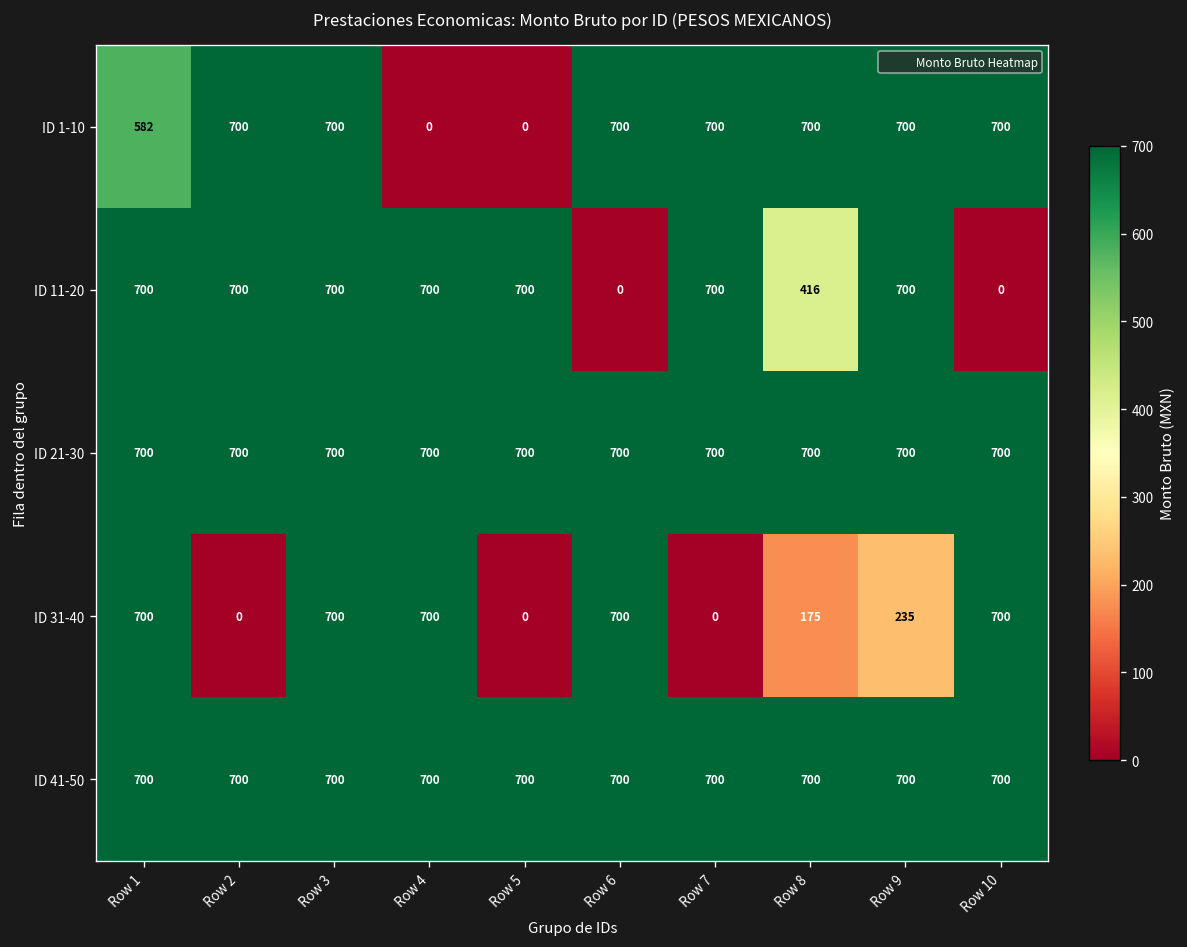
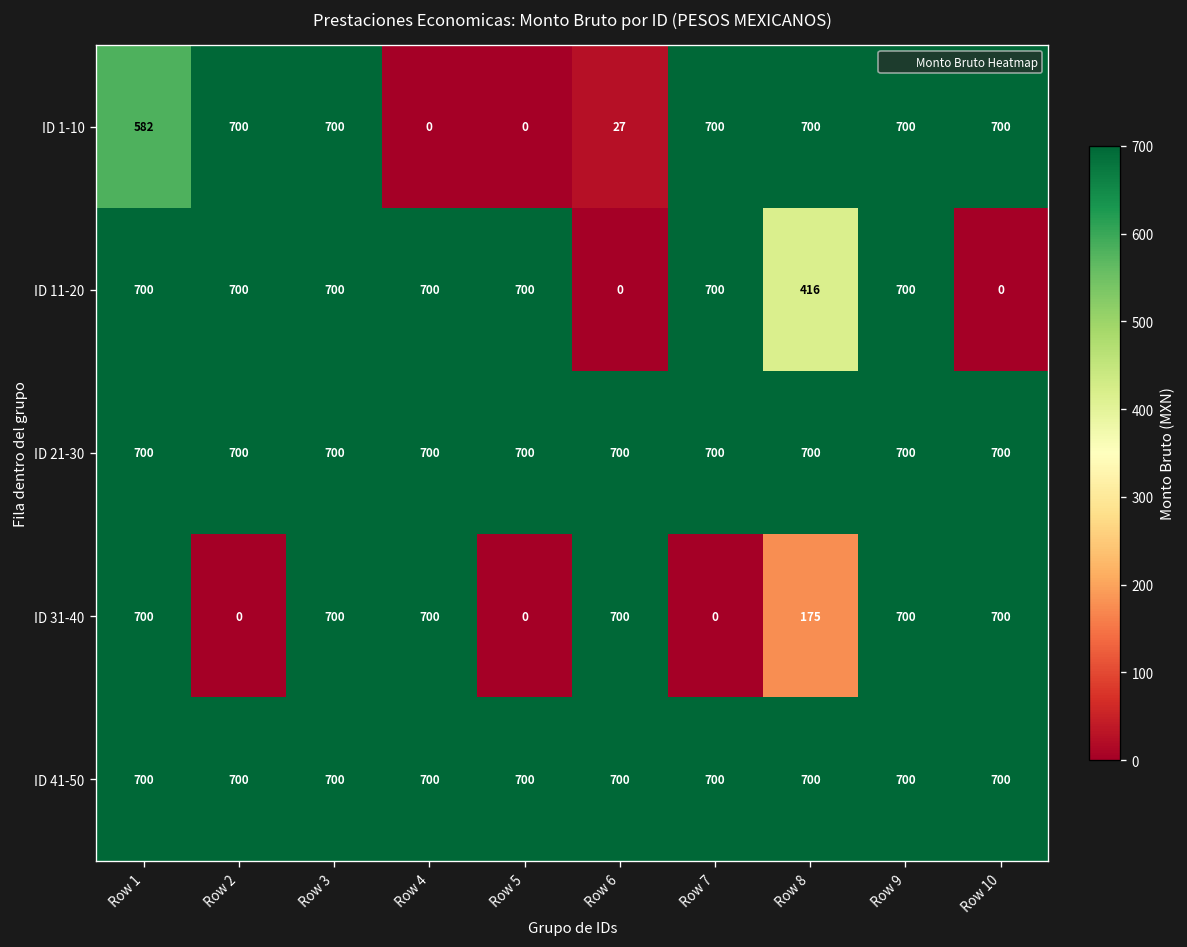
  {
    "ID 1-10": {
      "Row 1": 582,
      "Row 2": 700,
      "Row 3": 700,
      "Row 4": 0,
      "Row 5": 0,
-     "Row 6": 700,
+     "Row 6": 27,
      "Row 7": 700,
      "Row 8": 700,
      "Row 9": 700,
      "Row 10": 700
    },
    "ID 11-20": {
      "Row 1": 700,
      "Row 2": 700,
      "Row 3": 700,
      "Row 4": 700,
      "Row 5": 700,
      "Row 6": 0,
      "Row 7": 700,
      "Row 8": 416,
      "Row 9": 700,
      "Row 10": 0
    },
    "ID 21-30": {
      "Row 1": 700,
      "Row 2": 700,
      "Row 3": 700,
      "Row 4": 700,
      "Row 5": 700,
      "Row 6": 700,
      "Row 7": 700,
      "Row 8": 700,
      "Row 9": 700,
      "Row 10": 700
    },
    "ID 31-40": {
      "Row 1": 700,
      "Row 2": 0,
      "Row 3": 700,
      "Row 4": 700,
      "Row 5": 0,
      "Row 6": 700,
      "Row 7": 0,
      "Row 8": 175,
-     "Row 9": 235,
+     "Row 9": 700,
      "Row 10": 700
    },
    "ID 41-50": {
      "Row 1": 700,
      "Row 2": 700,
      "Row 3": 700,
      "Row 4": 700,
      "Row 5": 700,
      "Row 6": 700,
      "Row 7": 700,
      "Row 8": 700,
      "Row 9": 700,
      "Row 10": 700
    }
  }
